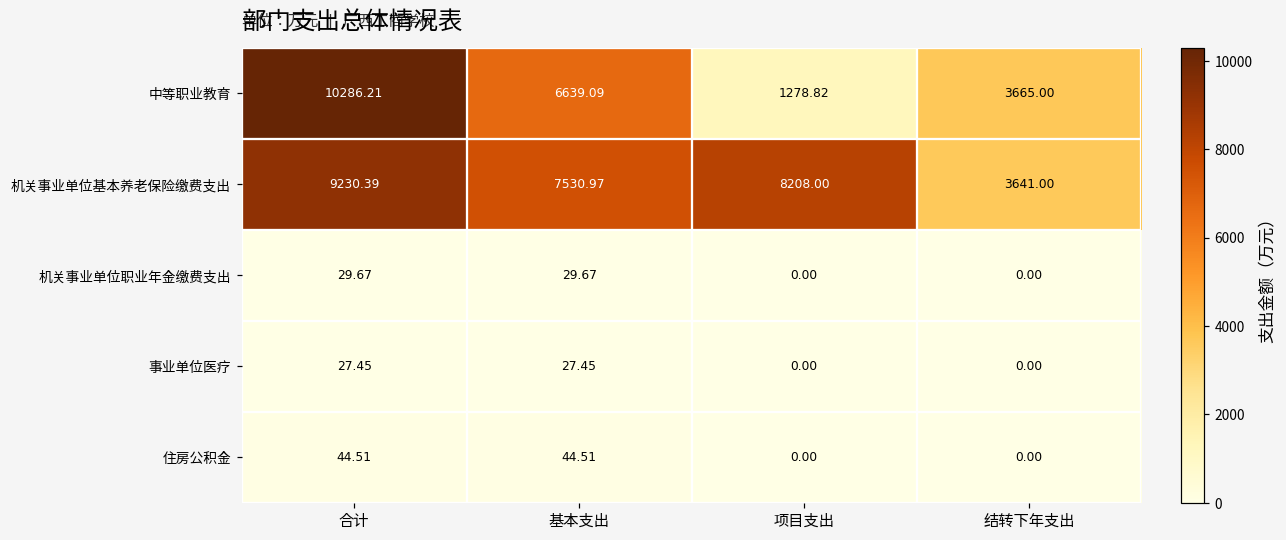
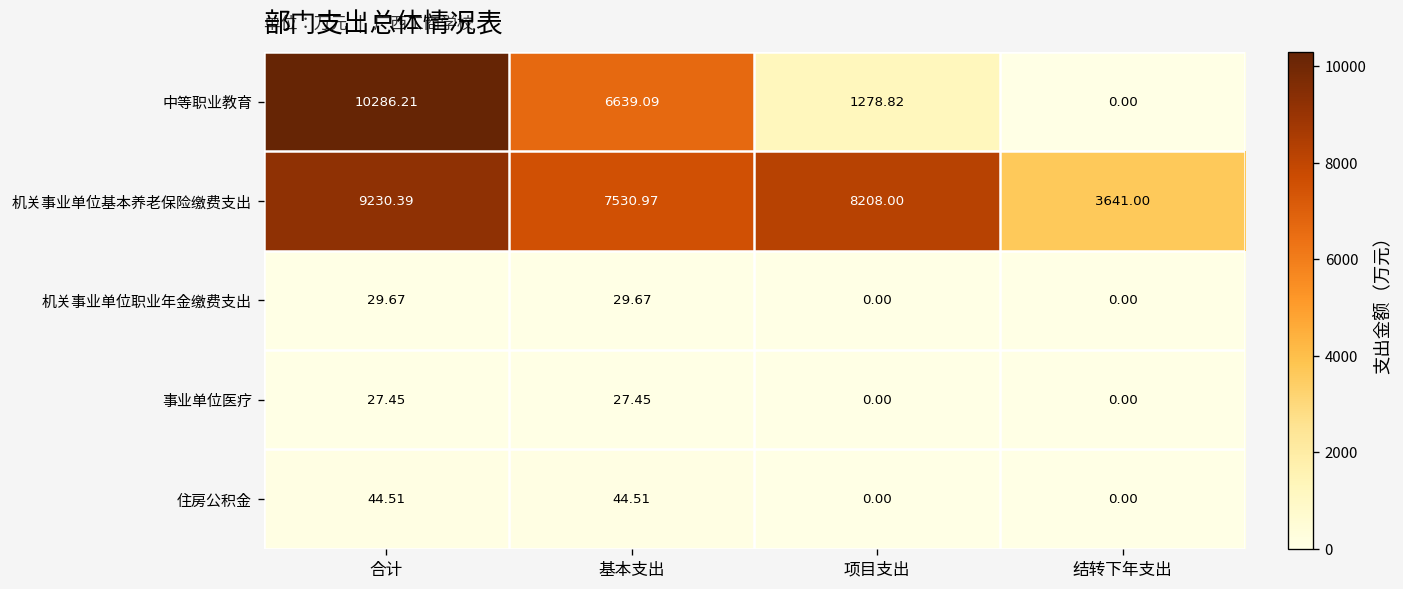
  {
    "中等职业教育": {
      "合计": 10286.21,
      "基本支出": 6639.09,
      "项目支出": 1278.82,
-     "结转下年支出": 3665.00
+     "结转下年支出": 0.00
    },
    "机关事业单位基本养老保险缴费支出": {
      "合计": 9230.39,
      "基本支出": 7530.97,
      "项目支出": 8208.00,
      "结转下年支出": 3641.00
    },
    "机关事业单位职业年金缴费支出": {
      "合计": 29.67,
      "基本支出": 29.67,
      "项目支出": 0.00,
      "结转下年支出": 0.00
    },
    "事业单位医疗": {
      "合计": 27.45,
      "基本支出": 27.45,
      "项目支出": 0.00,
      "结转下年支出": 0.00
    },
    "住房公积金": {
      "合计": 44.51,
      "基本支出": 44.51,
      "项目支出": 0.00,
      "结转下年支出": 0.00
    }
  }
